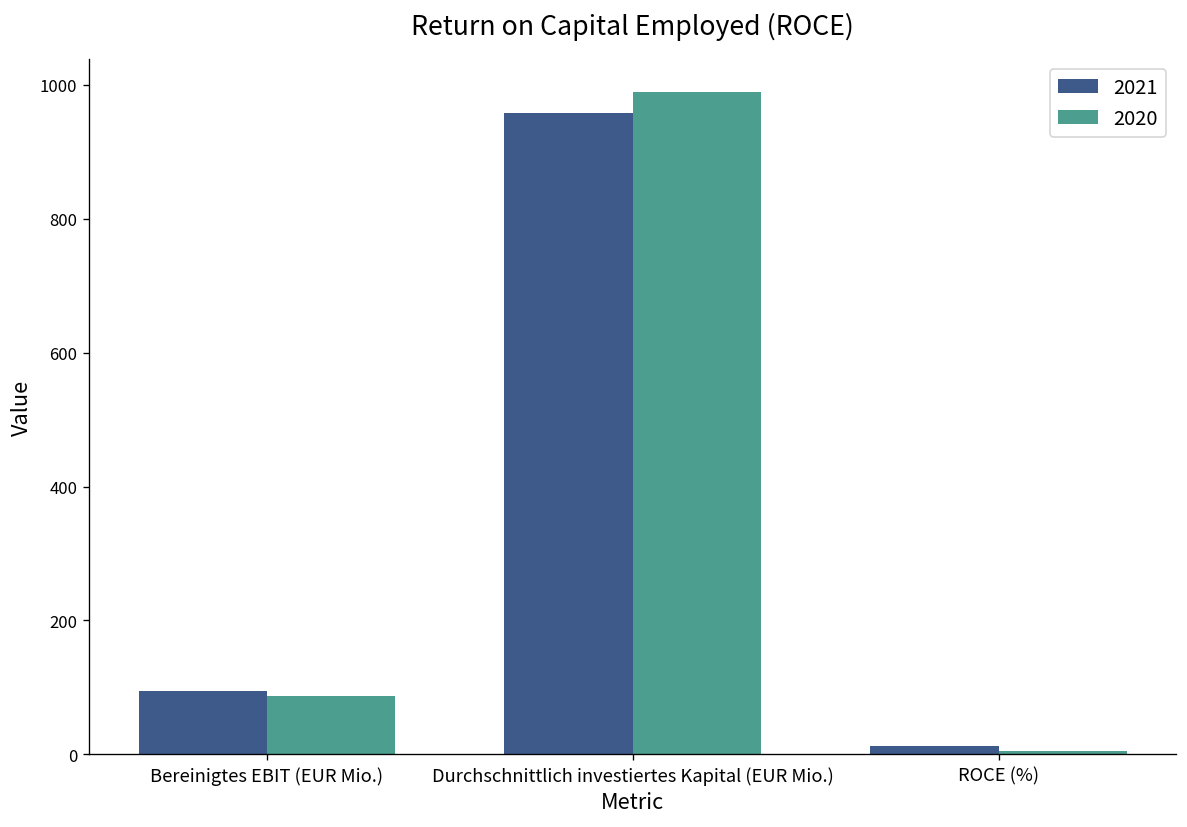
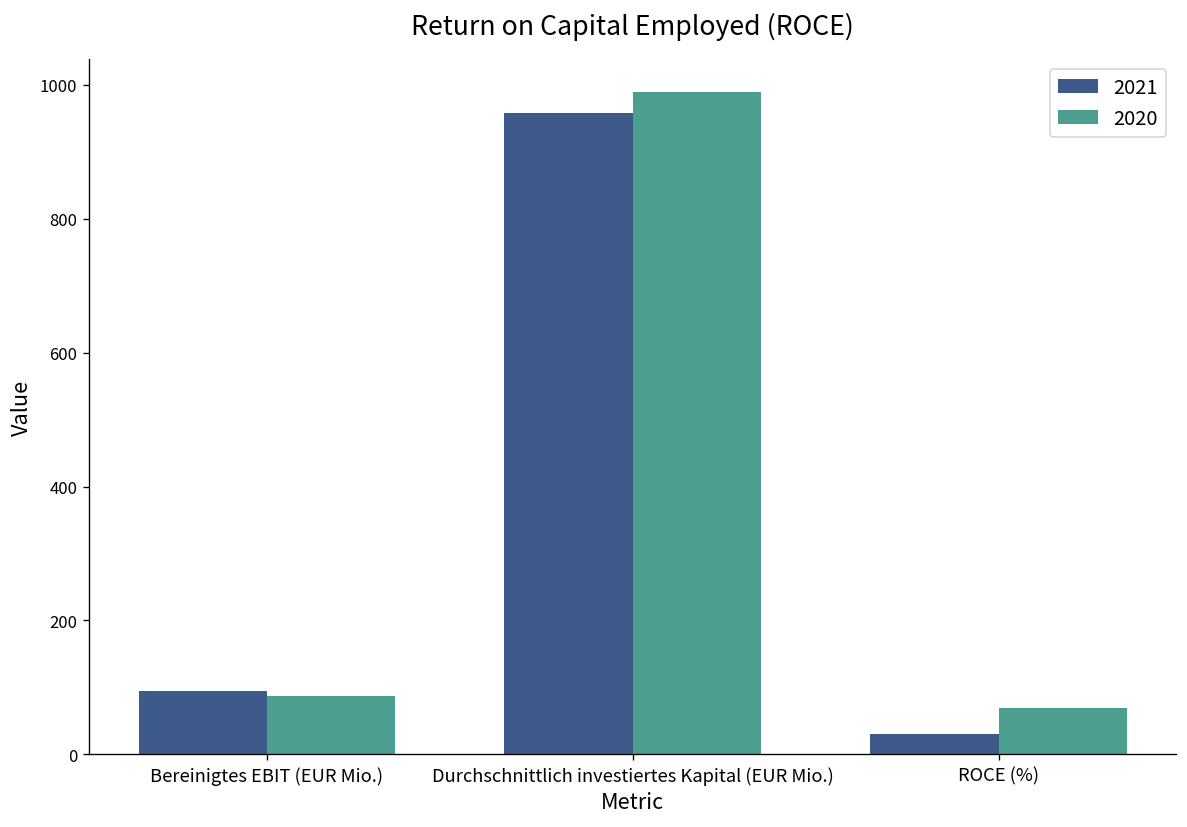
  {
    "2021": {
      "Bereinigtes EBIT (EUR Mio.)": 90,
      "Durchschnittlich investiertes Kapital (EUR Mio.)": 960,
-     "ROCE (%)": 10
+     "ROCE (%)": 30
    },
    "2020": {
      "Bereinigtes EBIT (EUR Mio.)": 90,
      "Durchschnittlich investiertes Kapital (EUR Mio.)": 990,
-     "ROCE (%)": 0
+     "ROCE (%)": 70
    }
  }
